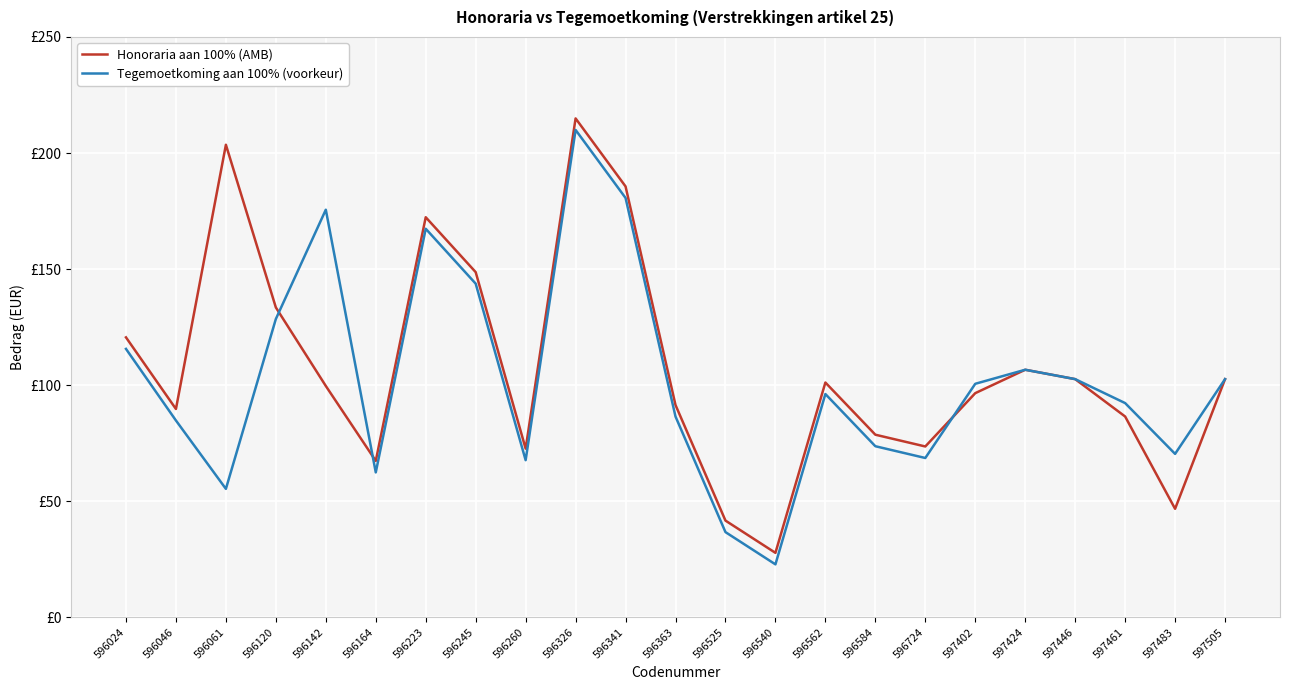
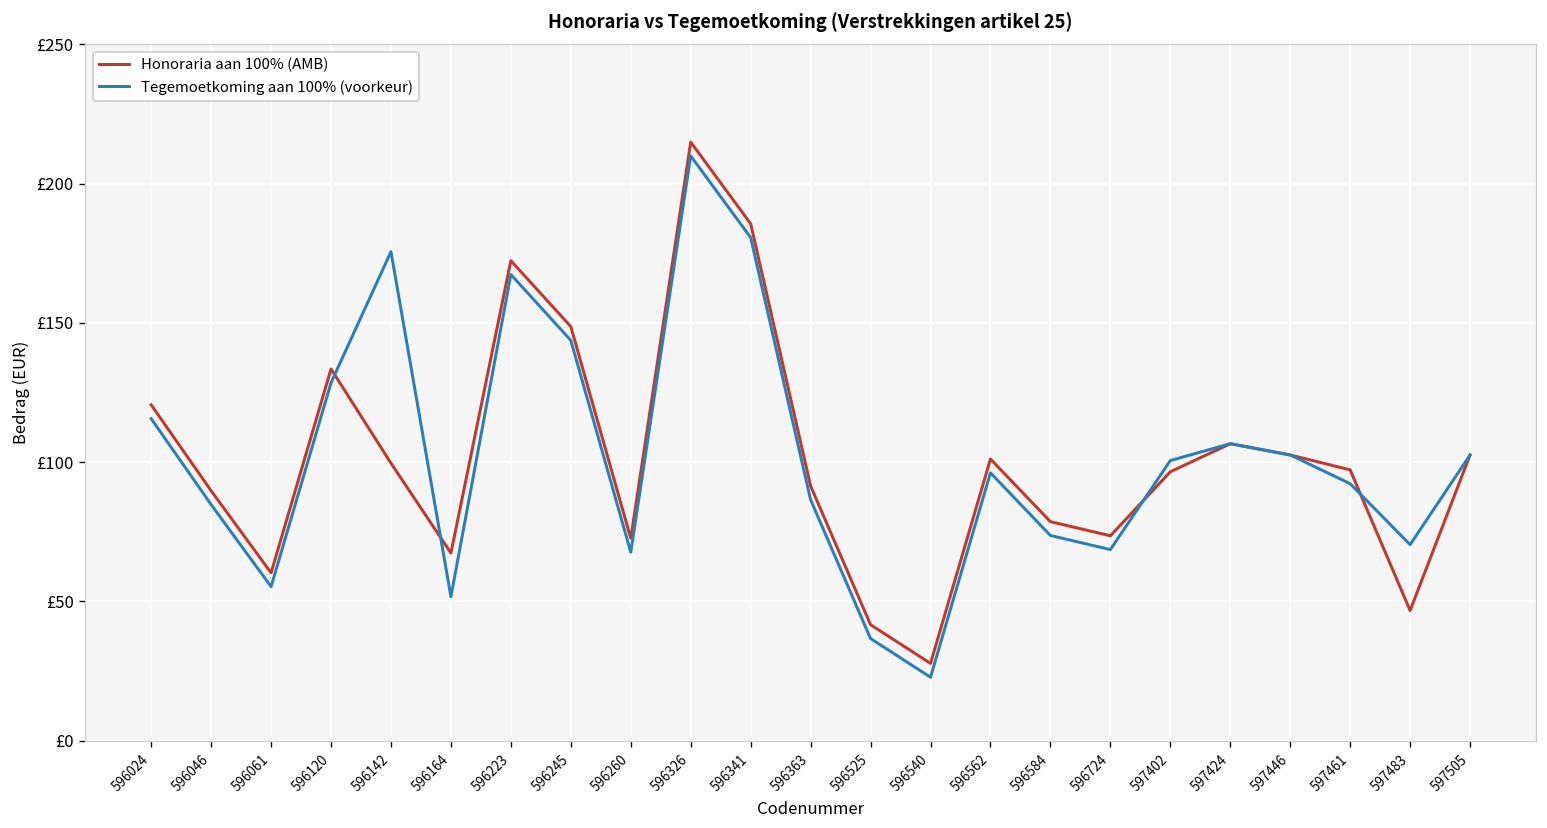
  {
    "Honoraria aan 100% (AMB)": {
      "596024": "£121",
      "596046": "£90",
-     "596061": "£204",
+     "596061": "£60",
      "596120": "£133",
      "596142": "£100",
      "596164": "£67",
      "596223": "£172",
      "596245": "£149",
      "596260": "£73",
      "596326": "£215",
      "596341": "£186",
      "596363": "£91",
      "596525": "£42",
      "596540": "£28",
      "596562": "£101",
      "596584": "£79",
      "596724": "£74",
      "597402": "£97",
-     "597461": "£87",
+     "597461": "£97",
      "597483": "£47"
    },
    "Tegemoetkoming aan 100% (voorkeur)": {
      "596024": "£116",
      "596046": "£85",
      "596061": "£55",
      "596120": "£129",
      "596142": "£176",
-     "596164": "£62",
+     "596164": "£52",
      "596223": "£167",
      "596245": "£144",
      "596260": "£68",
      "596326": "£210",
      "596341": "£181",
      "596363": "£86",
      "596525": "£37",
      "596540": "£23",
      "596562": "£96",
      "596584": "£74",
      "596724": "£69",
      "597402": "£101",
      "597461": "£92",
      "597483": "£70"
    }
  }
